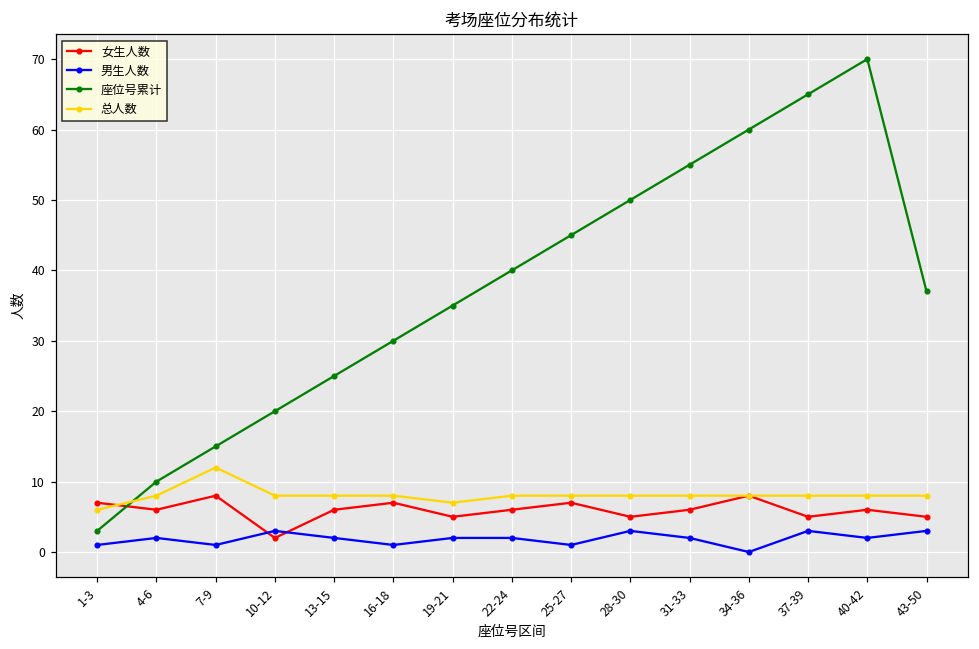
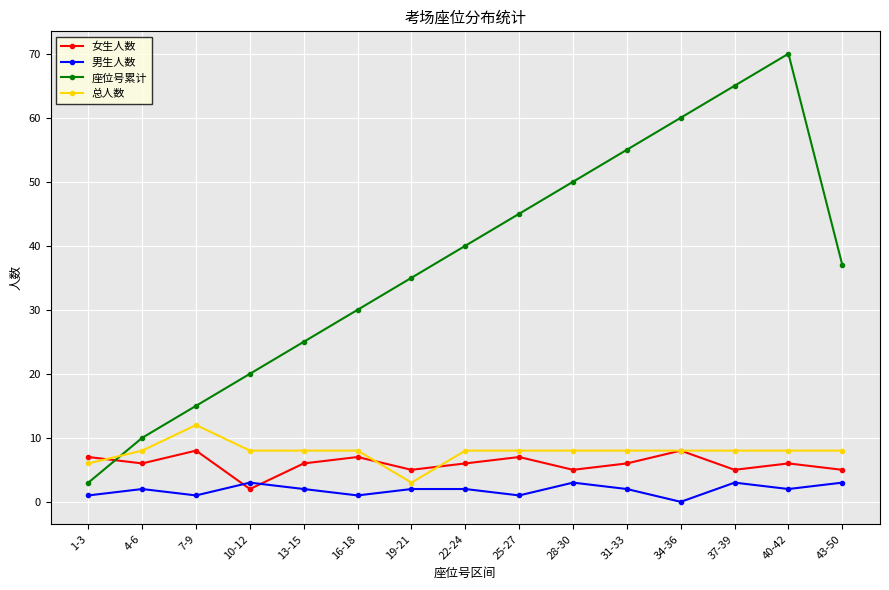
  {
    "女生人数": {
      "1-3": 7,
      "4-6": 6,
      "7-9": 8,
      "10-12": 2,
      "13-15": 6,
      "16-18": 7,
      "19-21": 5,
      "22-24": 6,
      "25-27": 7,
      "28-30": 5,
      "31-33": 6,
      "37-39": 5,
      "40-42": 6,
      "43-50": 5
    },
    "男生人数": {
      "1-3": 1,
      "4-6": 2,
      "7-9": 1,
      "10-12": 3,
      "13-15": 2,
      "16-18": 1,
      "19-21": 2,
      "22-24": 2,
      "25-27": 1,
      "28-30": 3,
      "31-33": 2,
      "34-36": 0,
      "37-39": 3,
      "40-42": 2,
      "43-50": 3
    },
    "座位号累计": {
      "1-3": 3,
      "4-6": 10,
      "7-9": 15,
      "10-12": 20,
      "13-15": 25,
      "16-18": 30,
      "19-21": 35,
      "22-24": 40,
      "25-27": 45,
      "28-30": 50,
      "31-33": 55,
      "34-36": 60,
      "37-39": 65,
      "40-42": 70,
      "43-50": 37
    },
    "总人数": {
      "1-3": 6,
      "4-6": 8,
      "7-9": 12,
      "10-12": 8,
      "13-15": 8,
      "16-18": 8,
-     "19-21": 7,
+     "19-21": 3,
      "22-24": 8,
      "25-27": 8,
      "28-30": 8,
      "31-33": 8,
      "37-39": 8,
      "40-42": 8,
      "43-50": 8
    }
  }
